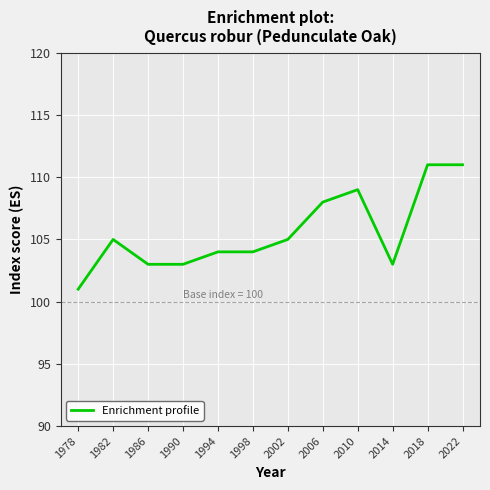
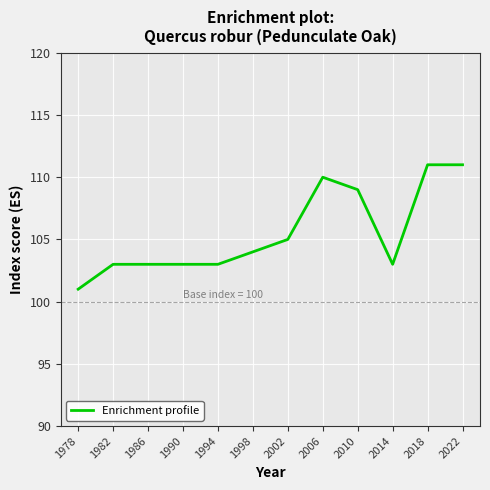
  {
    "1978": 101,
-   "1982": 105,
+   "1982": 103,
    "1986": 103,
    "1990": 103,
-   "1994": 104,
+   "1994": 103,
    "1998": 104,
    "2002": 105,
-   "2006": 108,
+   "2006": 110,
    "2010": 109,
    "2014": 103,
    "2018": 111,
    "2022": 111
  }
